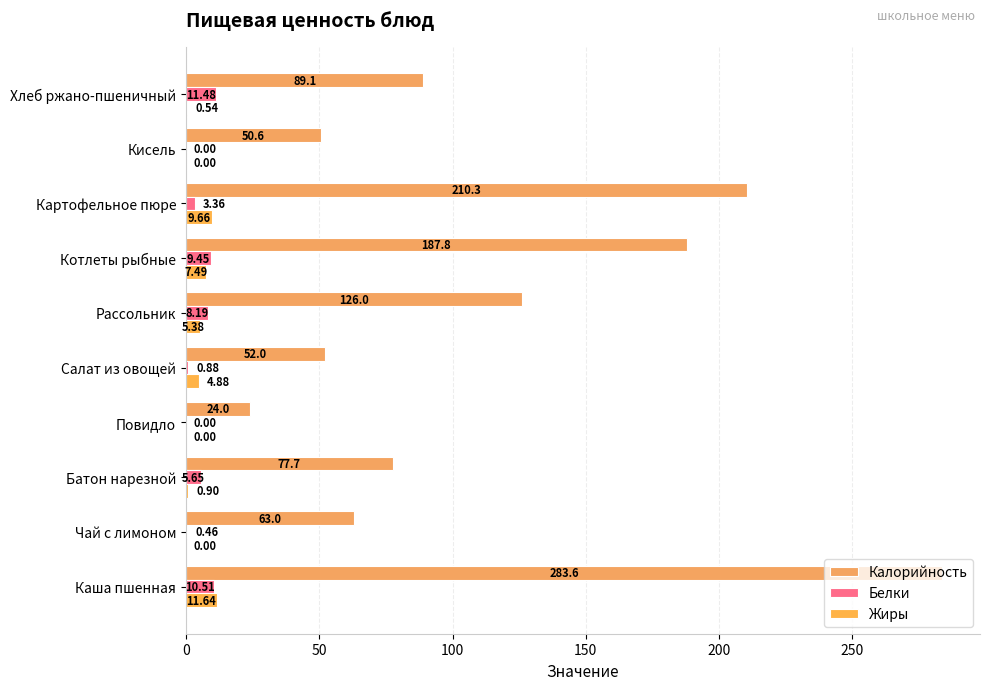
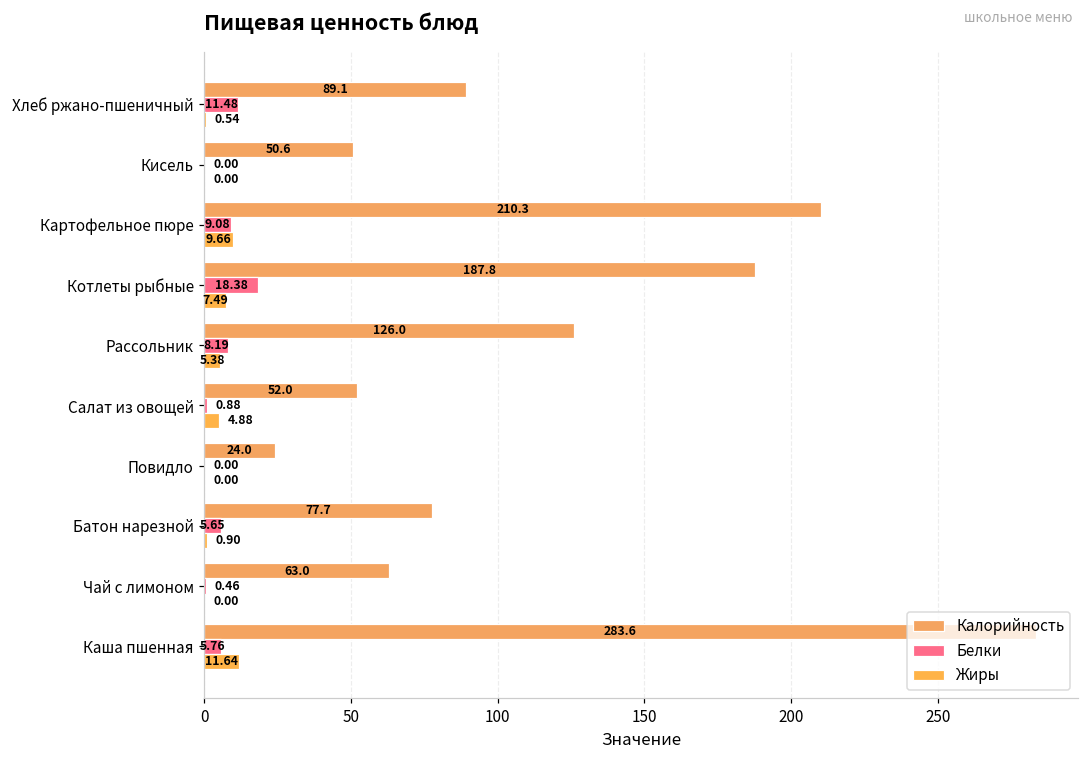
  {
    "Белки": {
      "Хлеб ржано-пшеничный": 11.48,
      "Кисель": 0.00,
-     "Картофельное пюре": 3.36,
-     "Котлеты рыбные": 9.45,
+     "Картофельное пюре": 9.08,
+     "Котлеты рыбные": 18.38,
      "Рассольник": 8.19,
      "Салат из овощей": 0.88,
      "Повидло": 0.00,
      "Батон нарезной": 5.65,
      "Чай с лимоном": 0.46,
-     "Каша пшенная": 10.51
+     "Каша пшенная": 5.76
    }
  }
